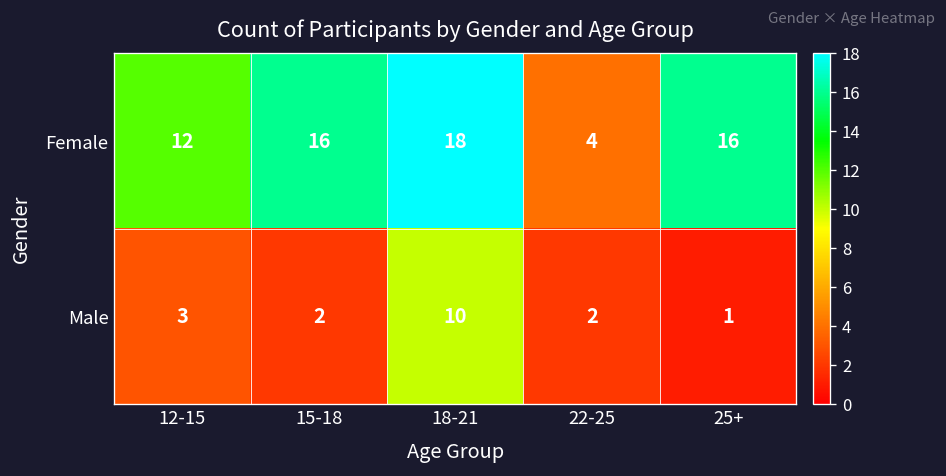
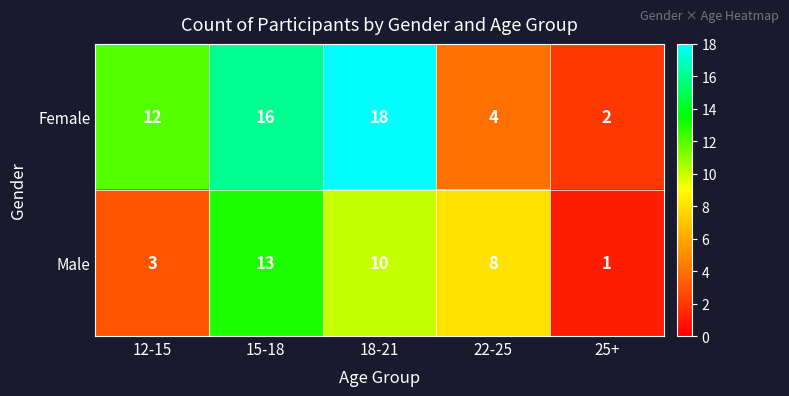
  {
    "Female": {
      "12-15": 12,
      "15-18": 16,
      "18-21": 18,
      "22-25": 4,
-     "25+": 16
+     "25+": 2
    },
    "Male": {
      "12-15": 3,
-     "15-18": 2,
+     "15-18": 13,
      "18-21": 10,
-     "22-25": 2,
+     "22-25": 8,
      "25+": 1
    }
  }
